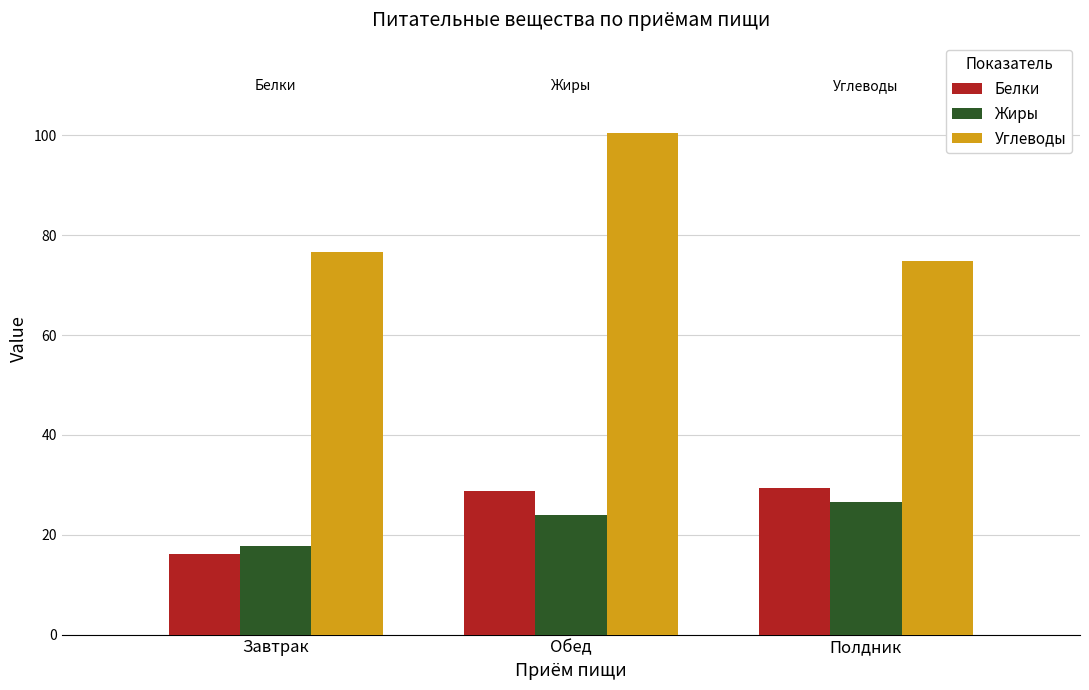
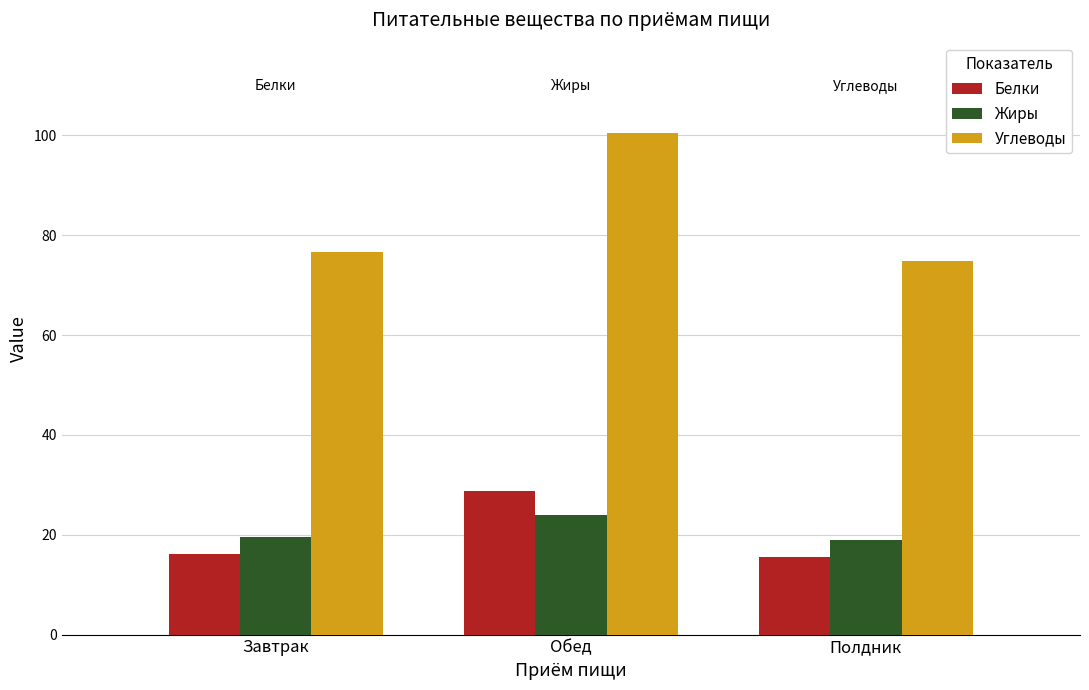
  {
    "Белки": {
      "Завтрак": 16,
      "Обед": 29,
-     "Полдник": 29
+     "Полдник": 16
    },
    "Жиры": {
-     "Завтрак": 18,
+     "Завтрак": 19,
      "Обед": 24,
-     "Полдник": 27
+     "Полдник": 19
    },
    "Углеводы": {
      "Завтрак": 77,
      "Обед": 101,
      "Полдник": 75
    }
  }
